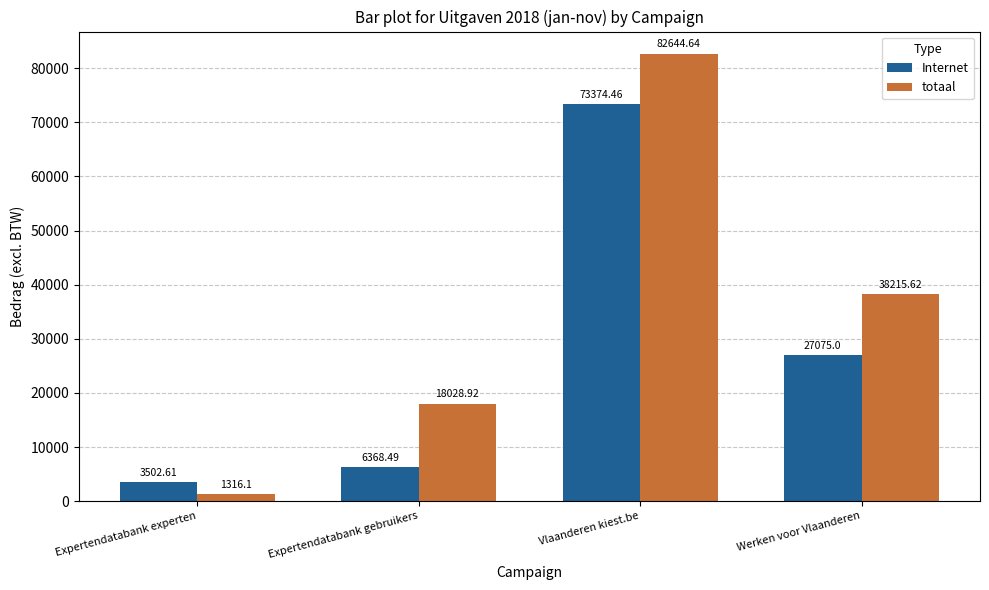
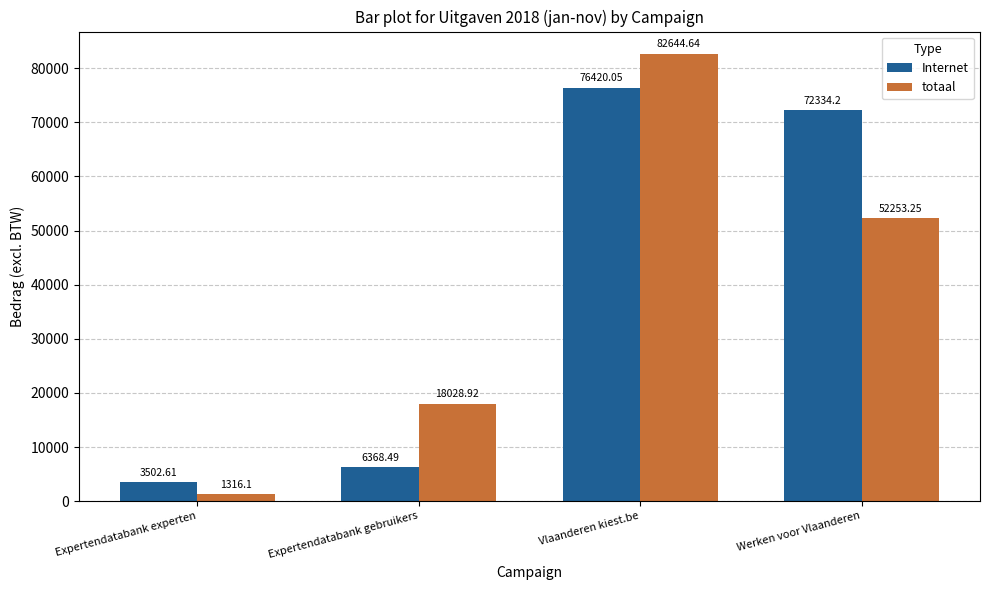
  {
    "Internet": {
      "Expertendatabank experten": 3502.61,
      "Expertendatabank gebruikers": 6368.49,
-     "Vlaanderen kiest.be": 73374.46,
-     "Werken voor Vlaanderen": 27075.0
+     "Vlaanderen kiest.be": 76420.05,
+     "Werken voor Vlaanderen": 72334.2
    },
    "totaal": {
      "Expertendatabank experten": 1316.1,
      "Expertendatabank gebruikers": 18028.92,
      "Vlaanderen kiest.be": 82644.64,
-     "Werken voor Vlaanderen": 38215.62
+     "Werken voor Vlaanderen": 52253.25
    }
  }
